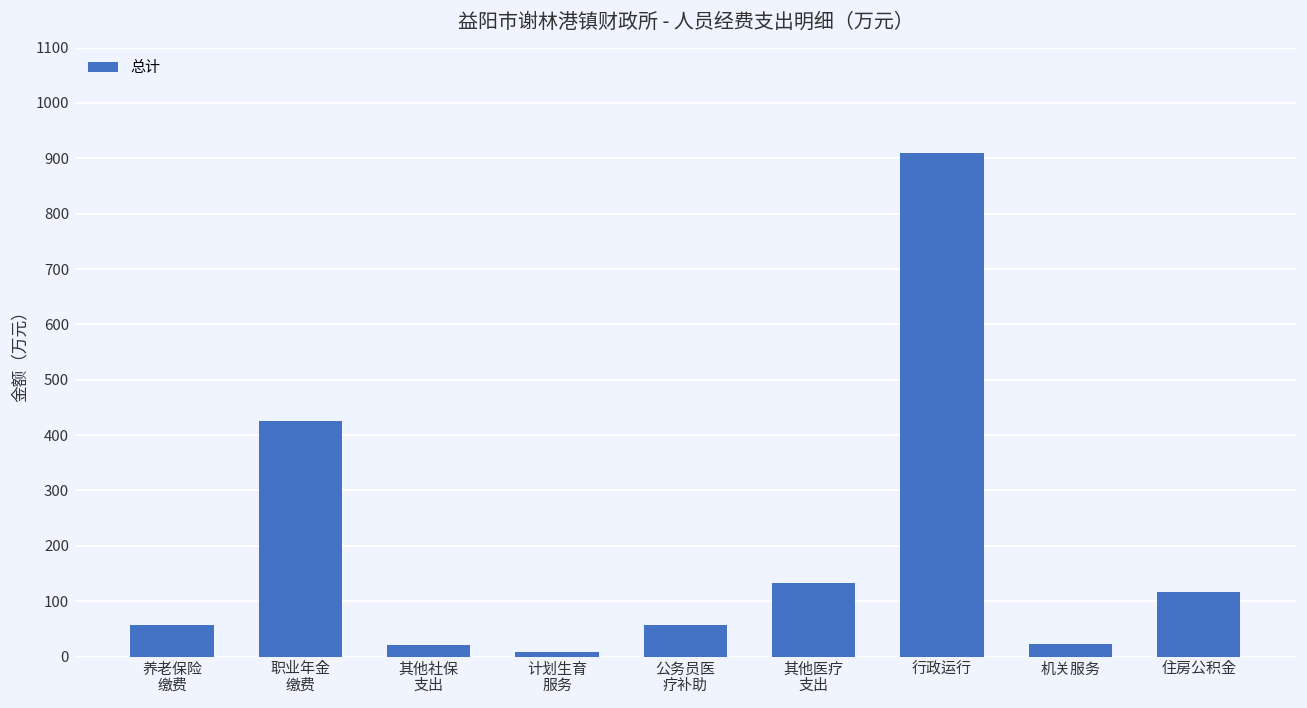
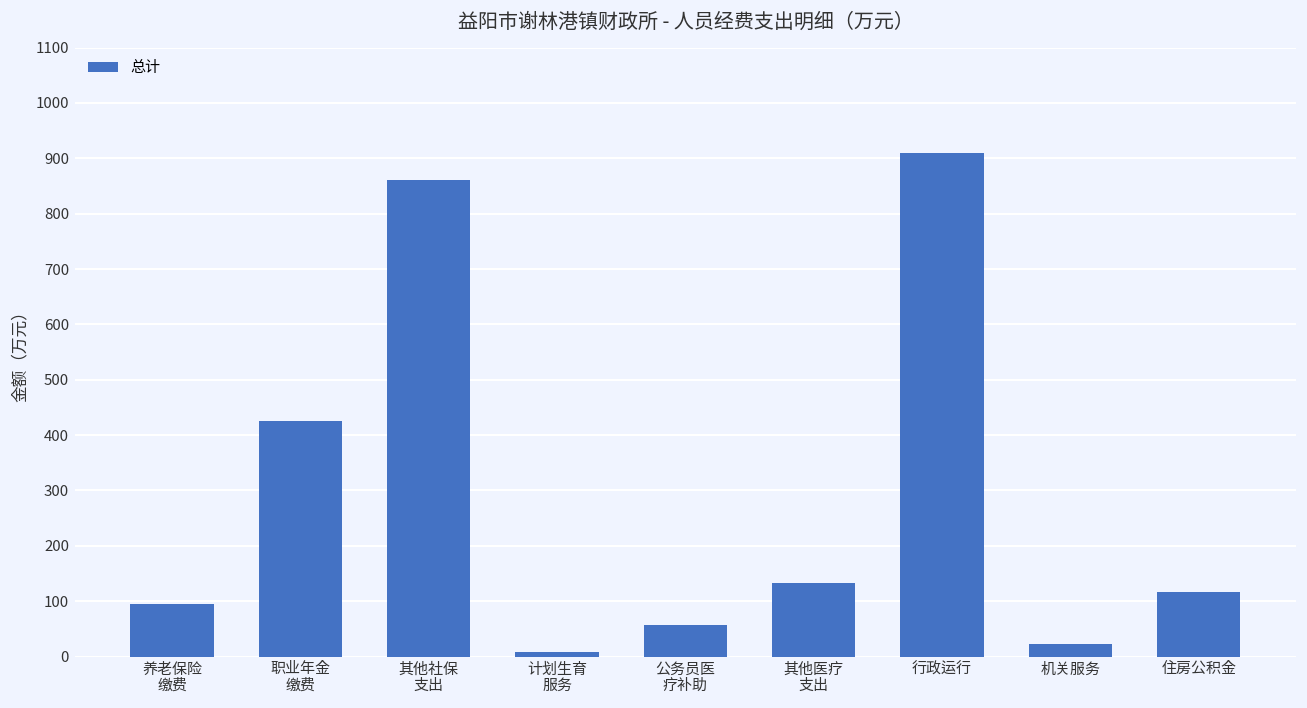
  {
-   "养老保险 缴费": 60,
+   "养老保险 缴费": 100,
    "职业年金 缴费": 430,
-   "其他社保 支出": 20,
+   "其他社保 支出": 860,
    "计划生育 服务": 10,
    "公务员医 疗补助": 60,
    "其他医疗 支出": 130,
    "行政运行": 910,
    "机关服务": 20,
    "住房公积金": 120
  }
